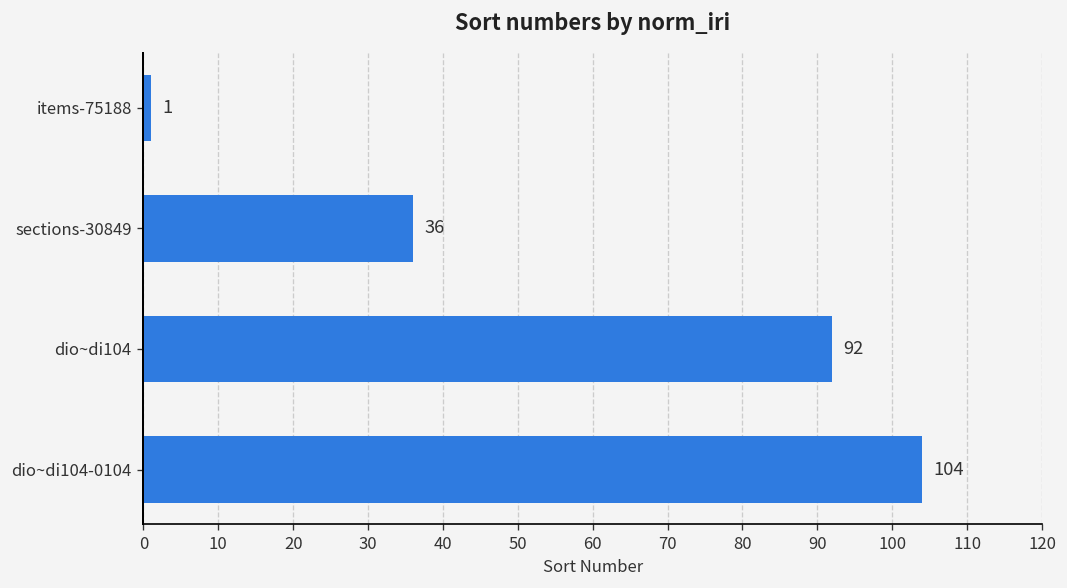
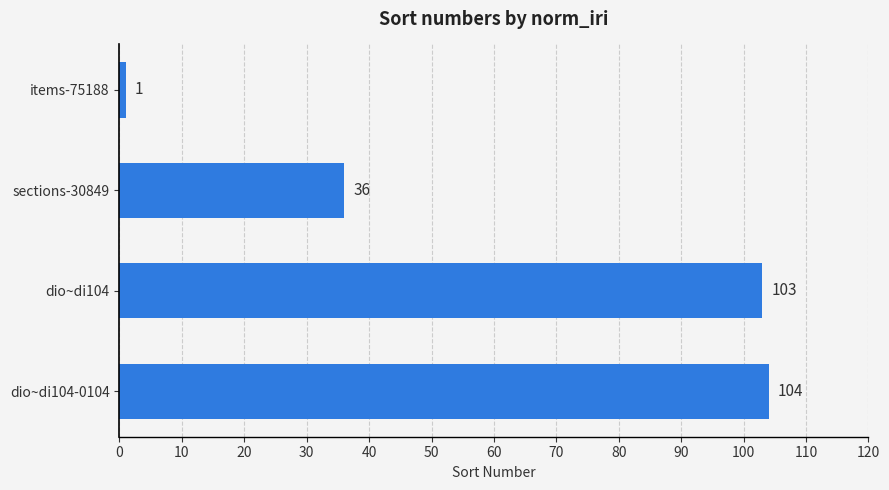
  {
    "items-75188": 1,
    "sections-30849": 36,
-   "dio~di104": 92,
+   "dio~di104": 103,
    "dio~di104-0104": 104
  }
